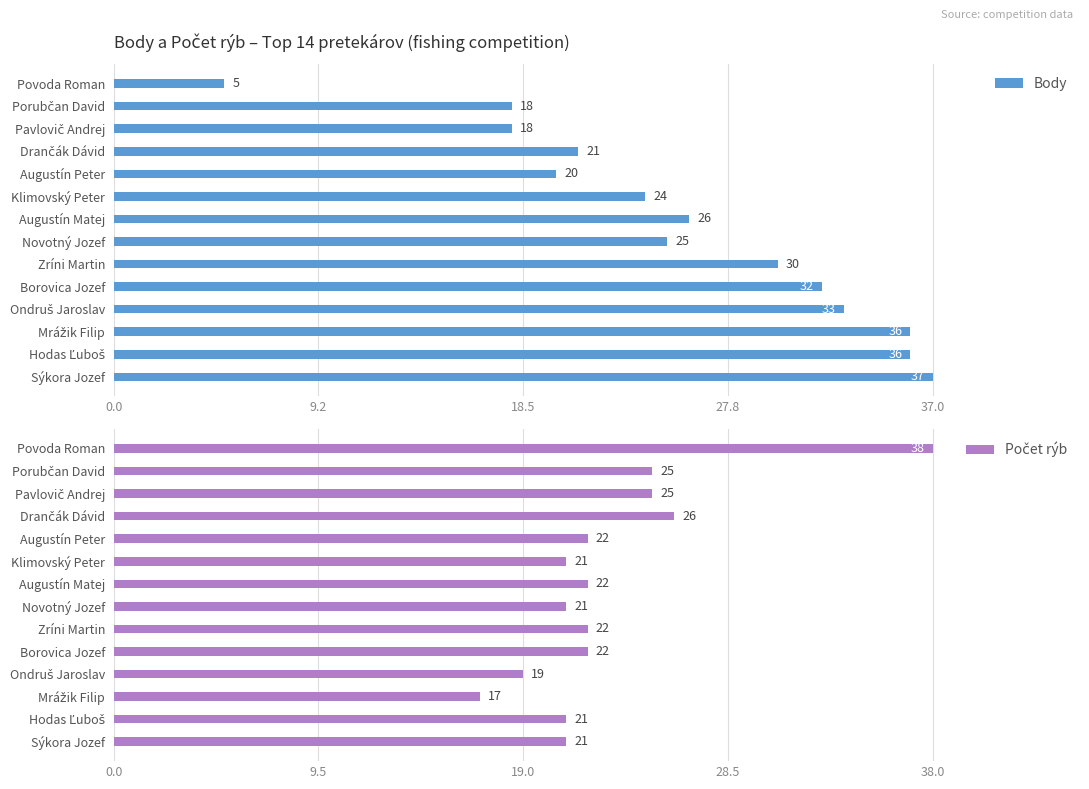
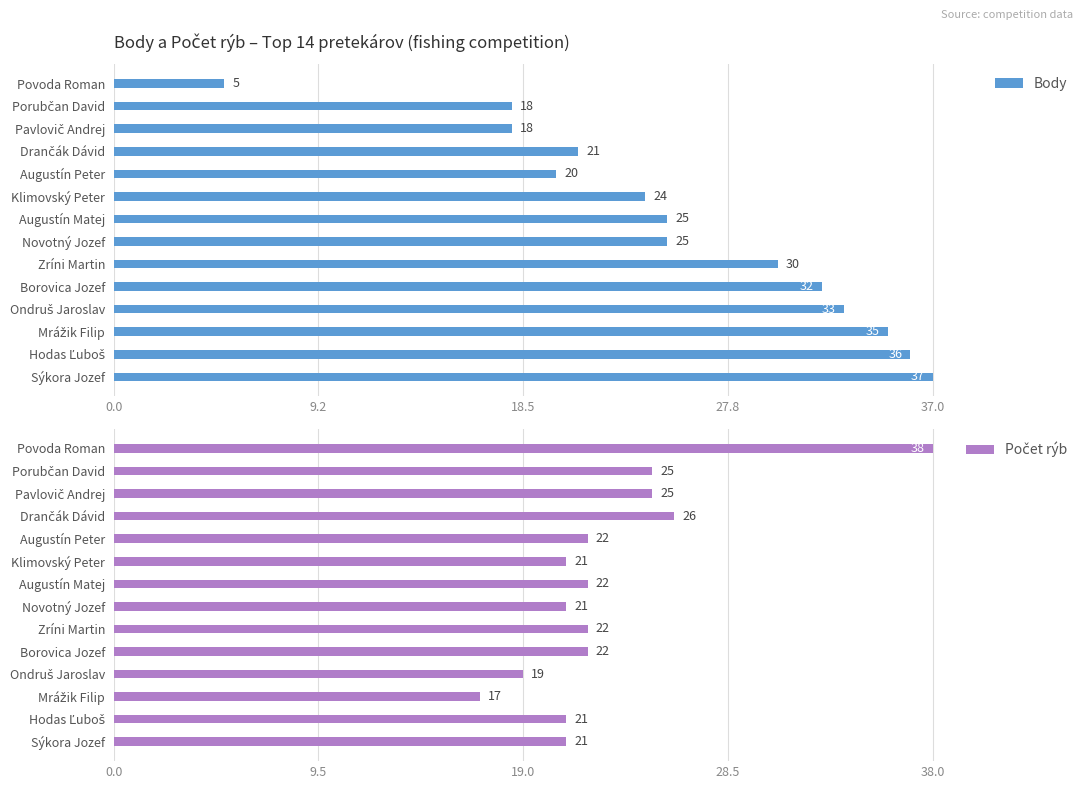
  {
    "Body a Počet rýb – Top 14 pretekárov (fishing competition)": {
      "Povoda Roman": 5,
      "Porubčan David": 18,
      "Pavlovič Andrej": 18,
      "Drančák Dávid": 21,
      "Augustín Peter": 20,
      "Klimovský Peter": 24,
-     "Augustín Matej": 26,
+     "Augustín Matej": 25,
      "Novotný Jozef": 25,
      "Zríni Martin": 30,
      "Borovica Jozef": 32,
      "Ondruš Jaroslav": 33,
-     "Mrážik Filip": 36,
+     "Mrážik Filip": 35,
      "Hodas Ľuboš": 36,
      "Sýkora Jozef": 37
    }
  }
